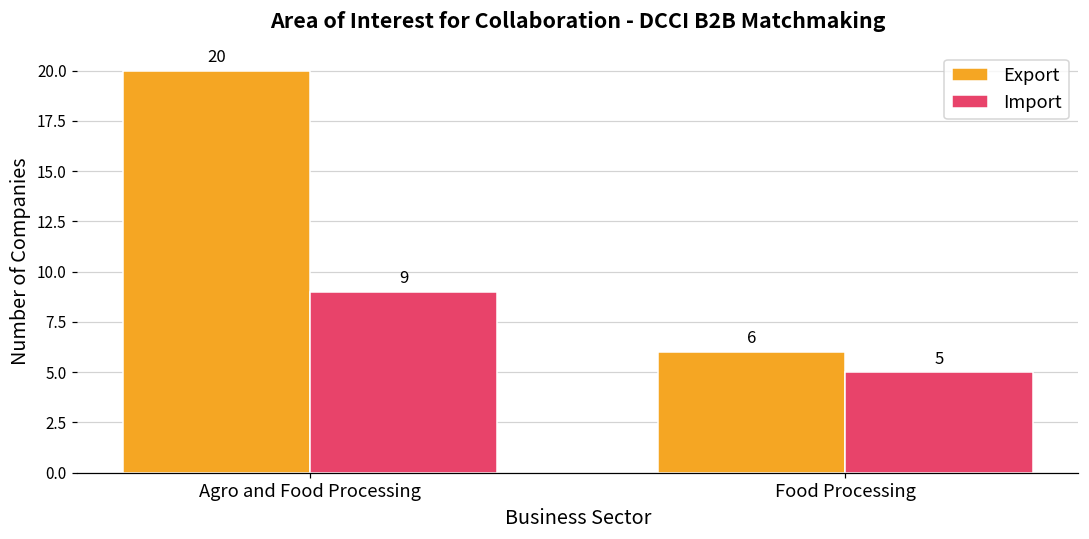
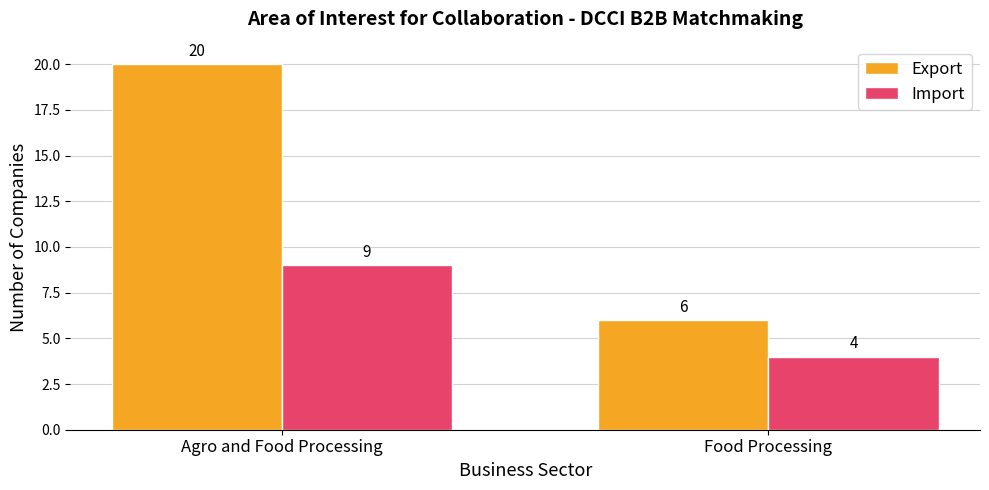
  {
    "Export": {
      "Agro and Food Processing": 20,
      "Food Processing": 6
    },
    "Import": {
      "Agro and Food Processing": 9,
-     "Food Processing": 5
+     "Food Processing": 4
    }
  }
